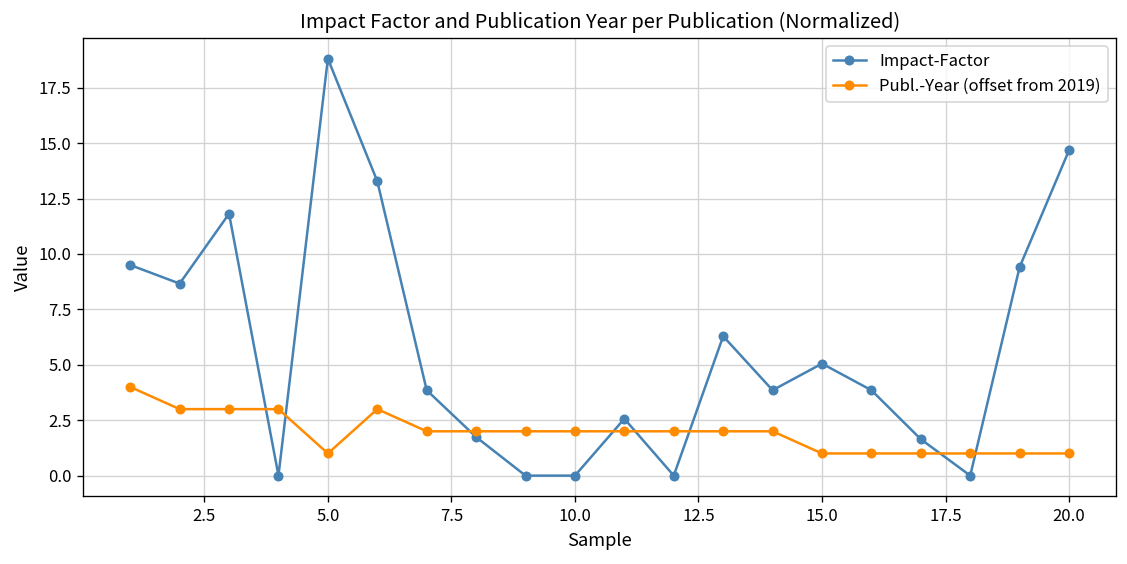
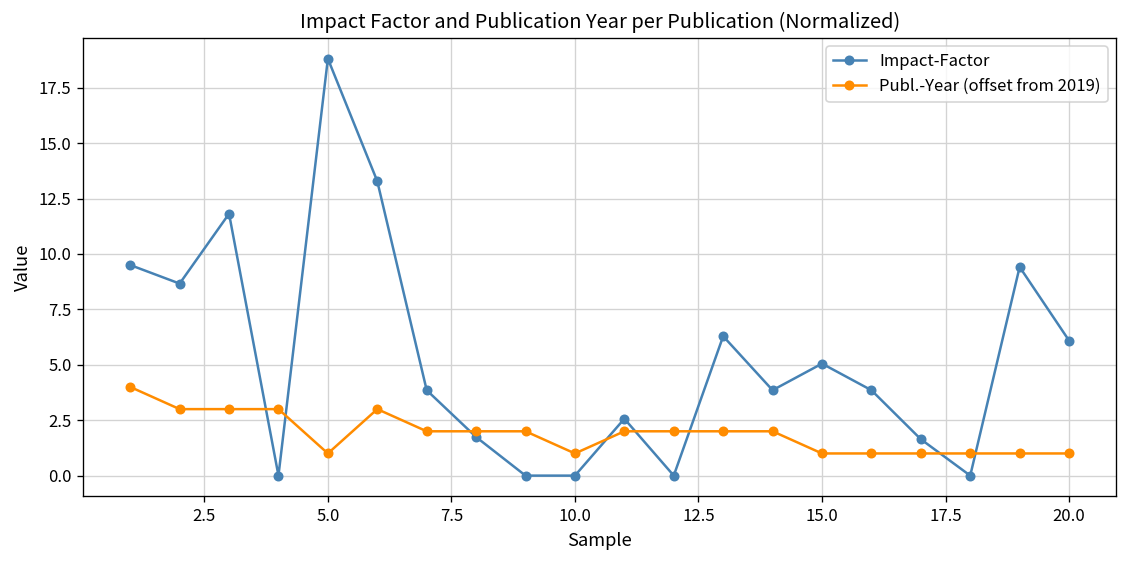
  {
    "Impact-Factor": {
      "5.0": 18.8,
      "10.0": 0.0,
      "15.0": 5.1,
-     "20.0": 14.7
+     "20.0": 6.1
    },
    "Publ.-Year (offset from 2019)": {
      "5.0": 1.0,
-     "10.0": 2.0,
+     "10.0": 1.0,
      "15.0": 1.0,
      "20.0": 1.0
    }
  }
